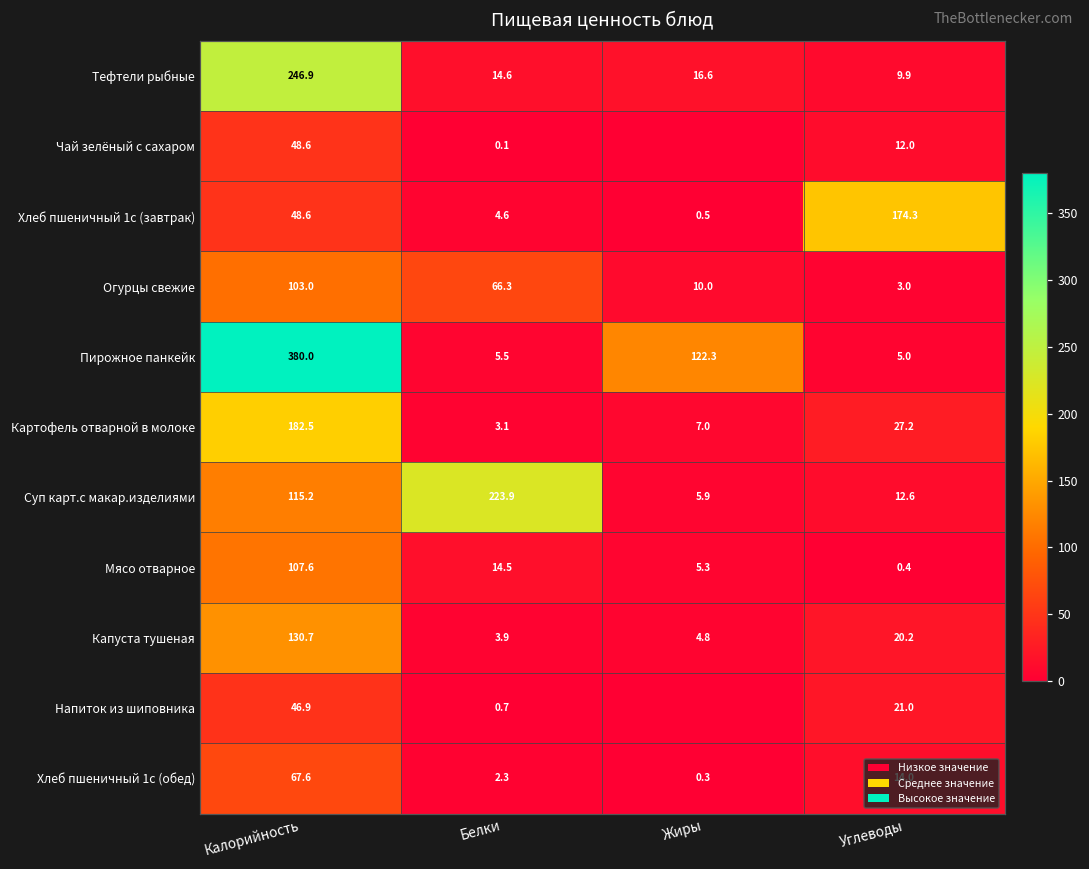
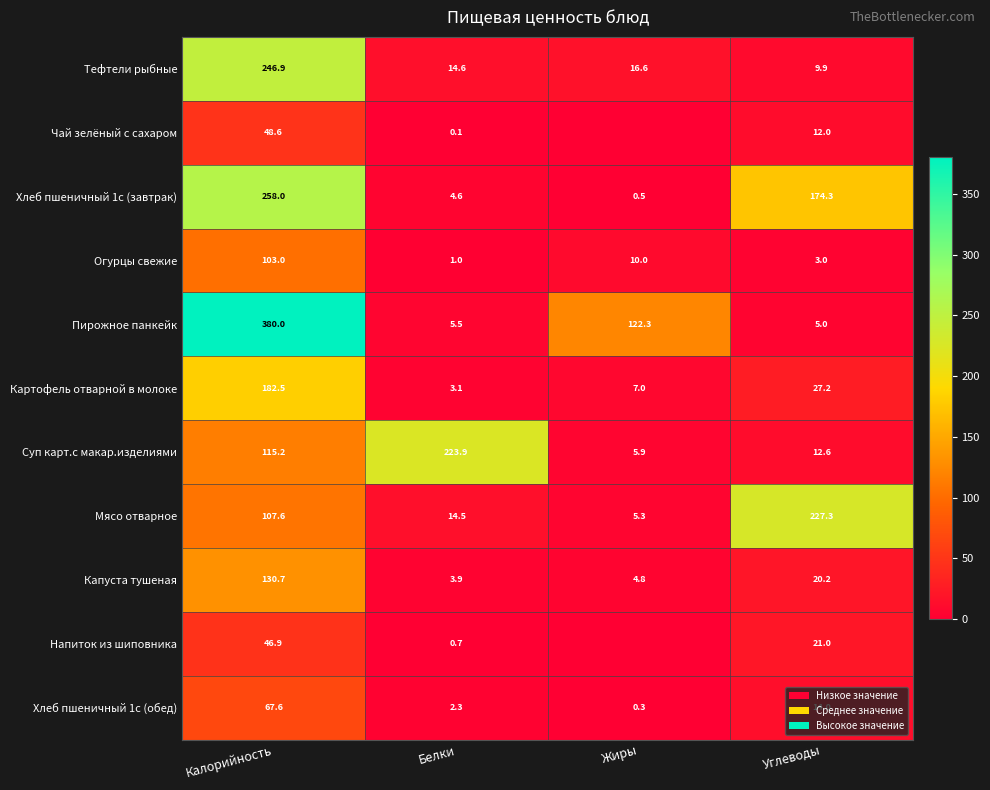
  {
    "Тефтели рыбные": {
      "Калорийность": 246.9,
      "Белки": 14.6,
      "Жиры": 16.6,
      "Углеводы": 9.9
    },
    "Чай зелёный с сахаром": {
      "Калорийность": 48.6,
      "Белки": 0.1,
      "Углеводы": 12.0
    },
    "Хлеб пшеничный 1с (завтрак)": {
-     "Калорийность": 48.6,
+     "Калорийность": 258.0,
      "Белки": 4.6,
      "Жиры": 0.5,
      "Углеводы": 174.3
    },
    "Огурцы свежие": {
      "Калорийность": 103.0,
-     "Белки": 66.3,
+     "Белки": 1.0,
      "Жиры": 10.0,
      "Углеводы": 3.0
    },
    "Пирожное панкейк": {
      "Калорийность": 380.0,
      "Белки": 5.5,
      "Жиры": 122.3,
      "Углеводы": 5.0
    },
    "Картофель отварной в молоке": {
      "Калорийность": 182.5,
      "Белки": 3.1,
      "Жиры": 7.0,
      "Углеводы": 27.2
    },
    "Суп карт.с макар.изделиями": {
      "Калорийность": 115.2,
      "Белки": 223.9,
      "Жиры": 5.9,
      "Углеводы": 12.6
    },
    "Мясо отварное": {
      "Калорийность": 107.6,
      "Белки": 14.5,
      "Жиры": 5.3,
-     "Углеводы": 0.4
+     "Углеводы": 227.3
    },
    "Капуста тушеная": {
      "Калорийность": 130.7,
      "Белки": 3.9,
      "Жиры": 4.8,
      "Углеводы": 20.2
    },
    "Напиток из шиповника": {
      "Калорийность": 46.9,
      "Белки": 0.7,
      "Углеводы": 21.0
    },
    "Хлеб пшеничный 1с (обед)": {
      "Калорийность": 67.6,
      "Белки": 2.3,
      "Жиры": 0.3
    }
  }
